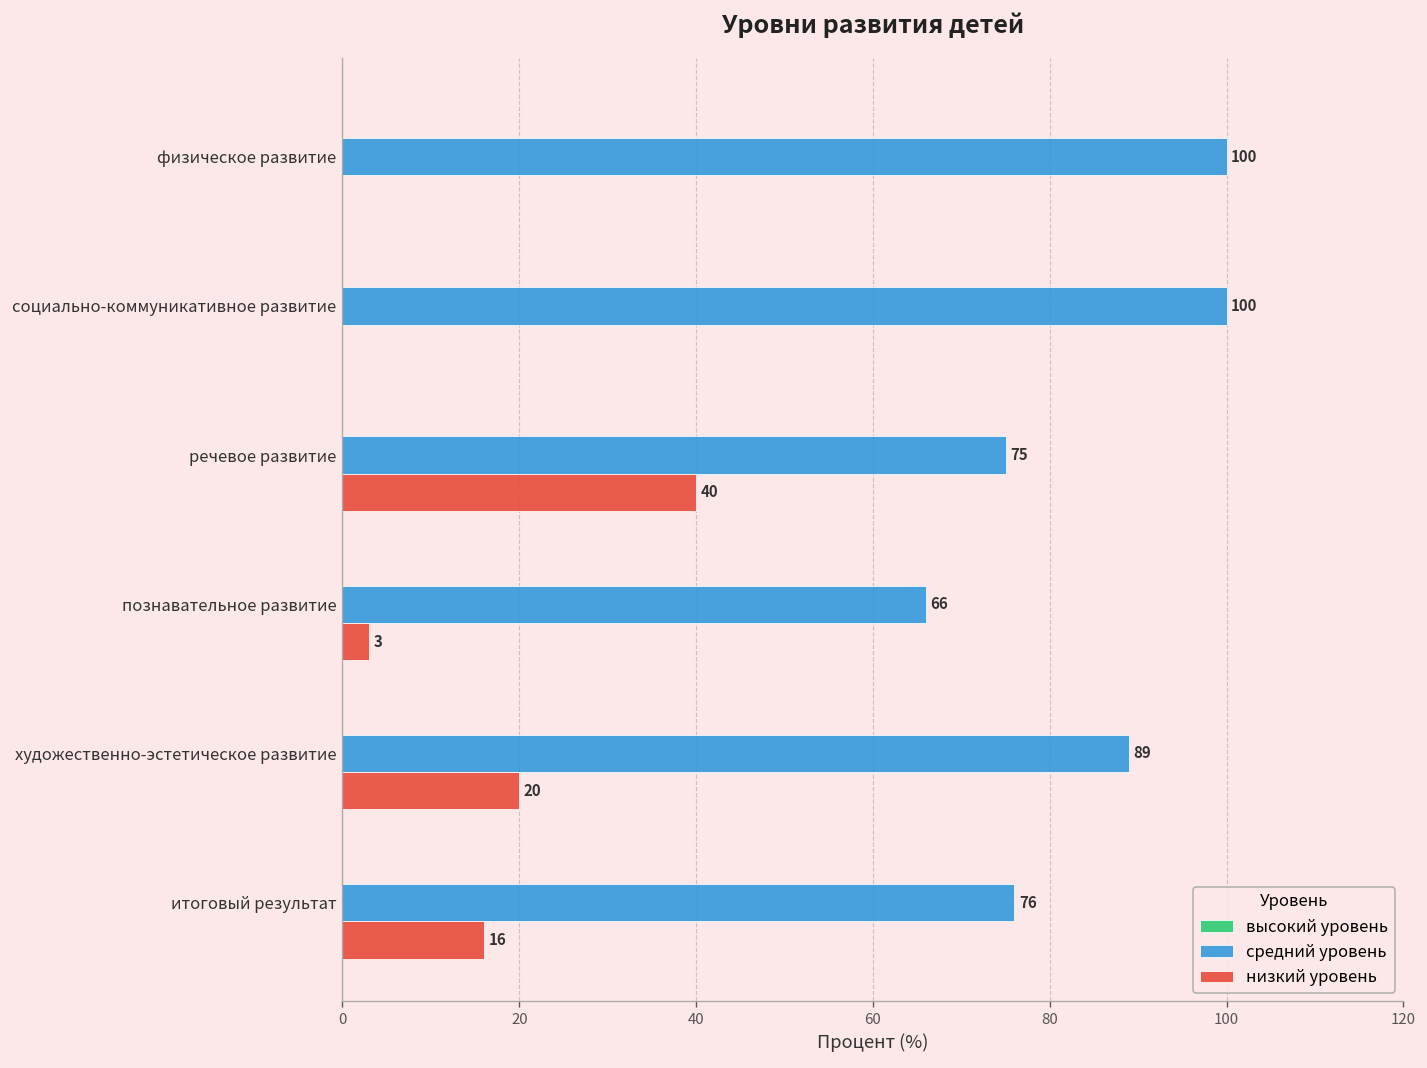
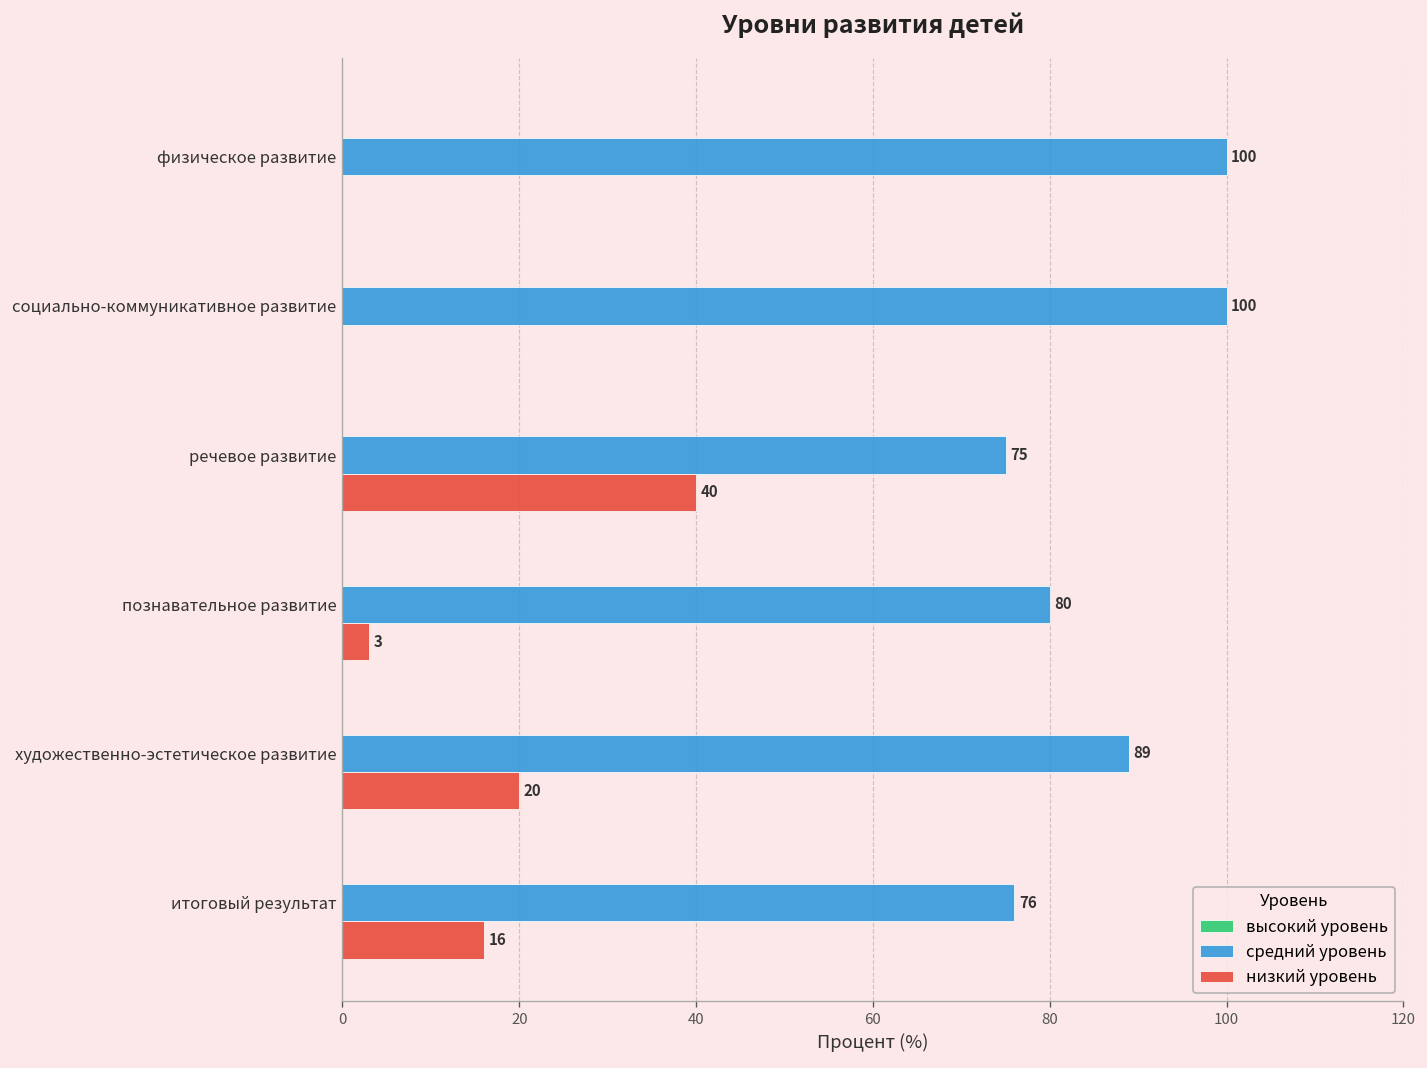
  {
    "высокий уровень": {
      "физическое развитие": 0,
      "социально-коммуникативное развитие": 0,
      "речевое развитие": 0,
      "познавательное развитие": 0,
      "художественно-эстетическое развитие": 0,
      "итоговый результат": 0
    },
    "средний уровень": {
      "физическое развитие": 100,
      "социально-коммуникативное развитие": 100,
      "речевое развитие": 75,
-     "познавательное развитие": 66,
+     "познавательное развитие": 80,
      "художественно-эстетическое развитие": 89,
      "итоговый результат": 76
    },
    "низкий уровень": {
      "речевое развитие": 40,
      "познавательное развитие": 3,
      "художественно-эстетическое развитие": 20,
      "итоговый результат": 16
    }
  }
